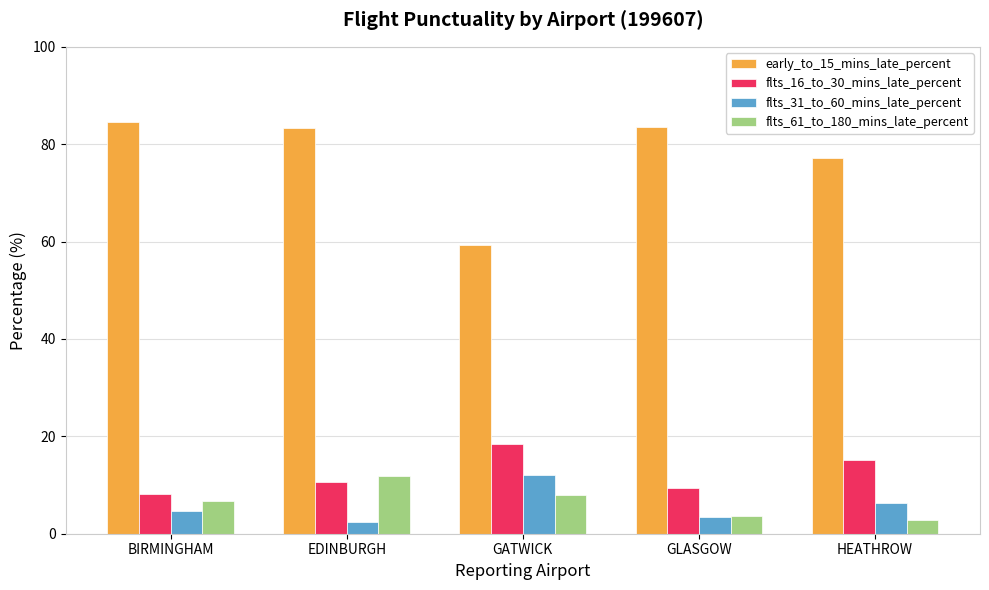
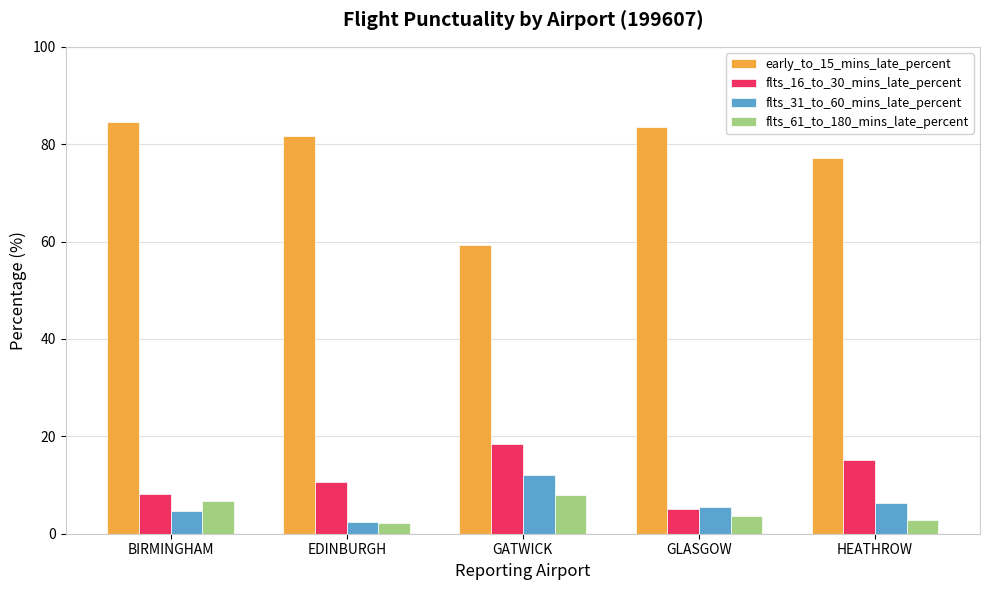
  {
    "early_to_15_mins_late_percent": {
      "BIRMINGHAM": 85,
-     "EDINBURGH": 83,
+     "EDINBURGH": 82,
      "GATWICK": 59,
      "GLASGOW": 83,
      "HEATHROW": 77
    },
    "flts_16_to_30_mins_late_percent": {
      "BIRMINGHAM": 8,
      "EDINBURGH": 11,
      "GATWICK": 18,
-     "GLASGOW": 9,
+     "GLASGOW": 5,
      "HEATHROW": 15
    },
    "flts_31_to_60_mins_late_percent": {
      "BIRMINGHAM": 5,
      "EDINBURGH": 2,
      "GATWICK": 12,
-     "GLASGOW": 3,
+     "GLASGOW": 6,
      "HEATHROW": 6
    },
    "flts_61_to_180_mins_late_percent": {
      "BIRMINGHAM": 7,
-     "EDINBURGH": 12,
+     "EDINBURGH": 2,
      "GATWICK": 8,
      "GLASGOW": 4,
      "HEATHROW": 3
    }
  }
